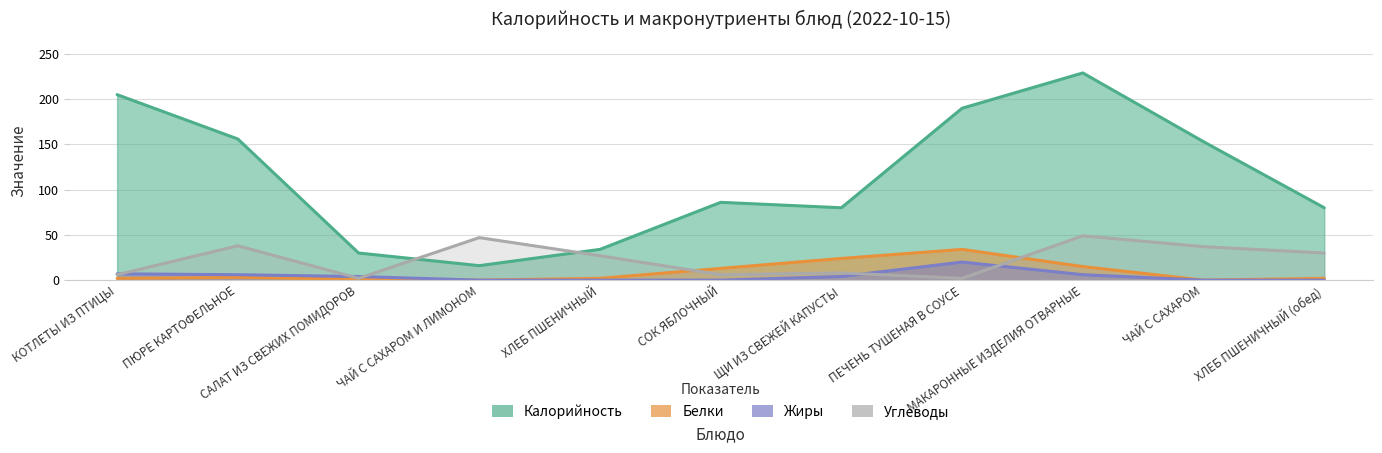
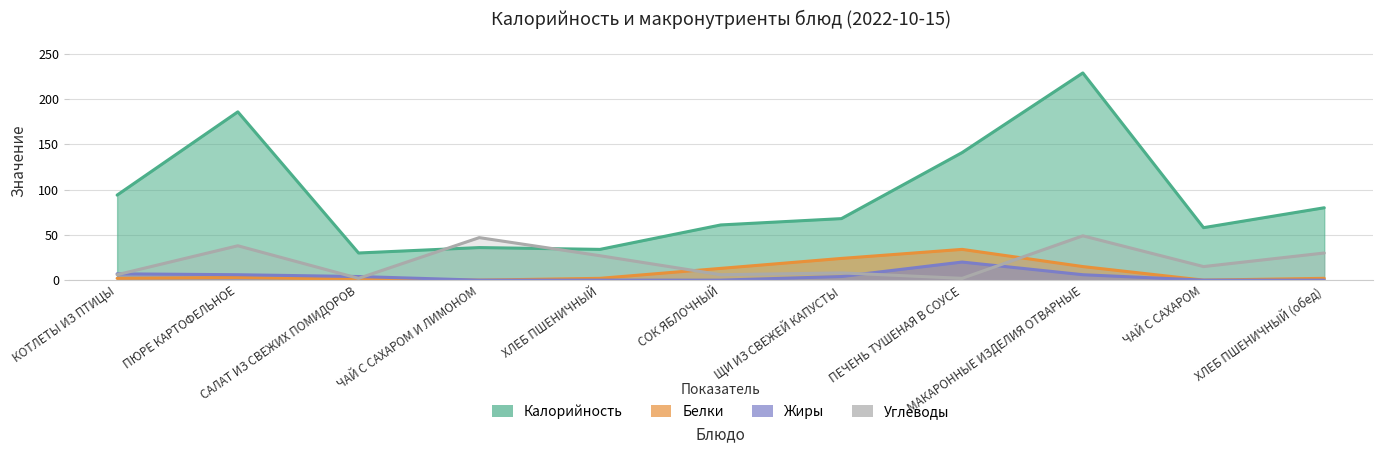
  {
    "Калорийность": {
-     "КОТЛЕТЫ ИЗ ПТИЦЫ": 210,
-     "ПЮРЕ КАРТОФЕЛЬНОЕ": 160,
+     "КОТЛЕТЫ ИЗ ПТИЦЫ": 90,
+     "ПЮРЕ КАРТОФЕЛЬНОЕ": 190,
      "САЛАТ ИЗ СВЕЖИХ ПОМИДОРОВ": 30,
-     "ЧАЙ С САХАРОМ И ЛИМОНОМ": 20,
+     "ЧАЙ С САХАРОМ И ЛИМОНОМ": 40,
      "ХЛЕБ ПШЕНИЧНЫЙ": 30,
-     "СОК ЯБЛОЧНЫЙ": 90,
-     "ЩИ ИЗ СВЕЖЕЙ КАПУСТЫ": 80,
-     "ПЕЧЕНЬ ТУШЕНАЯ В СОУСЕ": 190,
+     "СОК ЯБЛОЧНЫЙ": 60,
+     "ЩИ ИЗ СВЕЖЕЙ КАПУСТЫ": 70,
+     "ПЕЧЕНЬ ТУШЕНАЯ В СОУСЕ": 140,
      "МАКАРОННЫЕ ИЗДЕЛИЯ ОТВАРНЫЕ": 230,
-     "ЧАЙ С САХАРОМ": 150,
+     "ЧАЙ С САХАРОМ": 60,
      "ХЛЕБ ПШЕНИЧНЫЙ (обед)": 80
    },
    "Белки": {
      "КОТЛЕТЫ ИЗ ПТИЦЫ": 0,
      "ПЮРЕ КАРТОФЕЛЬНОЕ": 0,
      "СОК ЯБЛОЧНЫЙ": 10,
      "ЩИ ИЗ СВЕЖЕЙ КАПУСТЫ": 20,
      "ПЕЧЕНЬ ТУШЕНАЯ В СОУСЕ": 30,
      "МАКАРОННЫЕ ИЗДЕЛИЯ ОТВАРНЫЕ": 20
    },
    "Жиры": {
      "ПЮРЕ КАРТОФЕЛЬНОЕ": 10,
      "СОК ЯБЛОЧНЫЙ": 0,
      "ЩИ ИЗ СВЕЖЕЙ КАПУСТЫ": 0,
      "ПЕЧЕНЬ ТУШЕНАЯ В СОУСЕ": 20,
      "МАКАРОННЫЕ ИЗДЕЛИЯ ОТВАРНЫЕ": 10
    },
    "Углеводы": {
      "ПЮРЕ КАРТОФЕЛЬНОЕ": 40,
      "ЧАЙ С САХАРОМ И ЛИМОНОМ": 50,
      "ХЛЕБ ПШЕНИЧНЫЙ": 30,
      "СОК ЯБЛОЧНЫЙ": 10,
      "ЩИ ИЗ СВЕЖЕЙ КАПУСТЫ": 10,
      "ПЕЧЕНЬ ТУШЕНАЯ В СОУСЕ": 0,
      "МАКАРОННЫЕ ИЗДЕЛИЯ ОТВАРНЫЕ": 50,
-     "ЧАЙ С САХАРОМ": 40,
+     "ЧАЙ С САХАРОМ": 20,
      "ХЛЕБ ПШЕНИЧНЫЙ (обед)": 30
    }
  }
